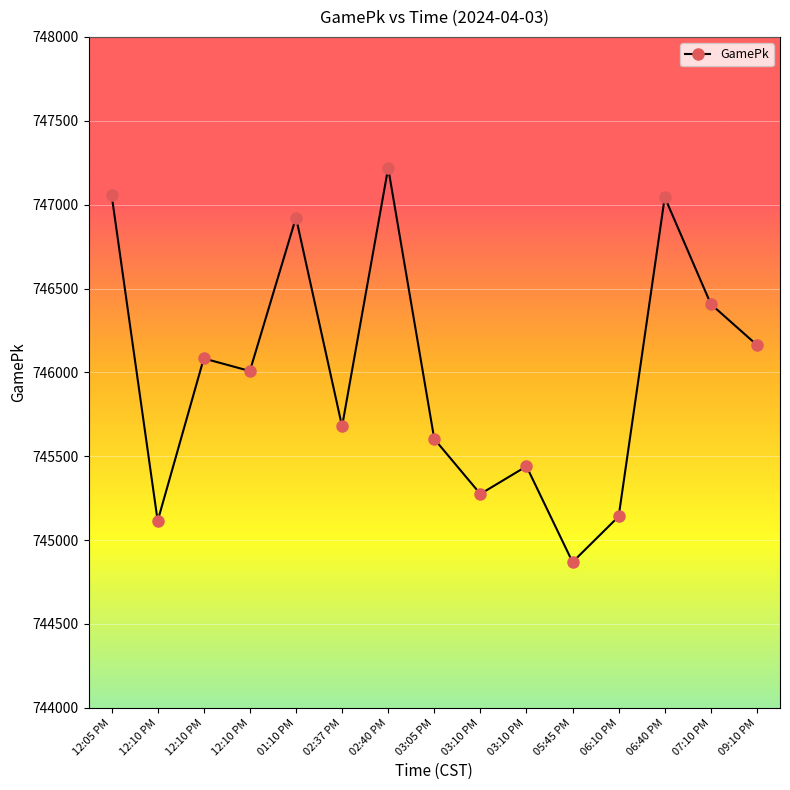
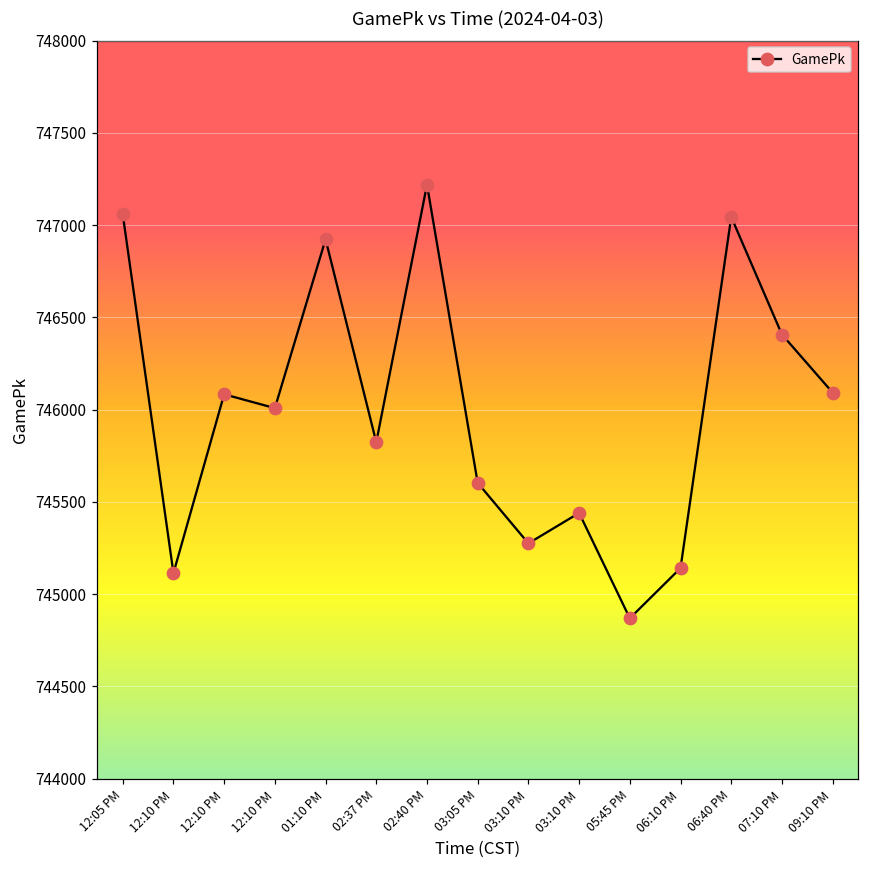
  {
    "12:05 PM": 747060,
    "01:10 PM": 746920,
-   "02:37 PM": 745680,
+   "02:37 PM": 745820,
    "02:40 PM": 747220,
    "03:05 PM": 745600,
    "05:45 PM": 744870,
    "06:10 PM": 745140,
    "06:40 PM": 747040,
    "07:10 PM": 746410,
-   "09:10 PM": 746160
+   "09:10 PM": 746090
  }
